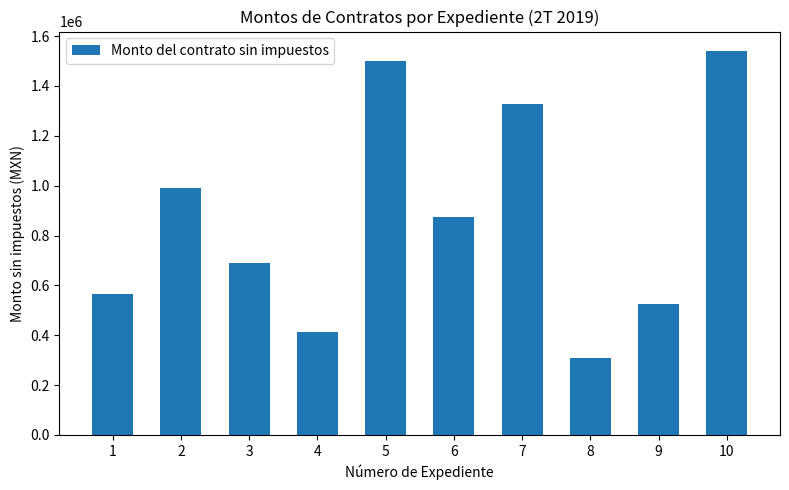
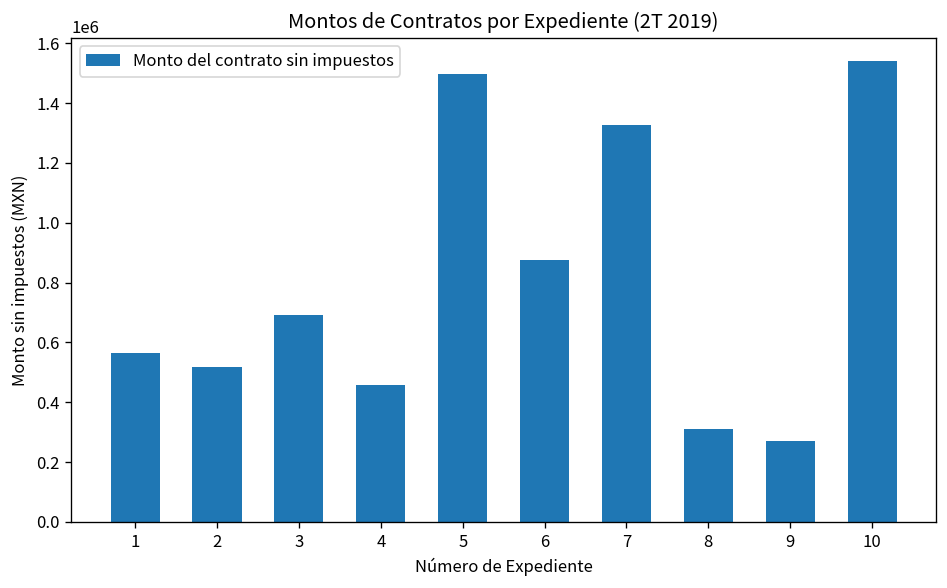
  {
    "1": 570000,
-   "2": 990000,
+   "2": 520000,
    "3": 690000,
-   "4": 410000,
+   "4": 460000,
    "5": 1500000,
    "6": 870000,
    "7": 1330000,
    "8": 310000,
-   "9": 530000,
+   "9": 270000,
    "10": 1540000
  }
